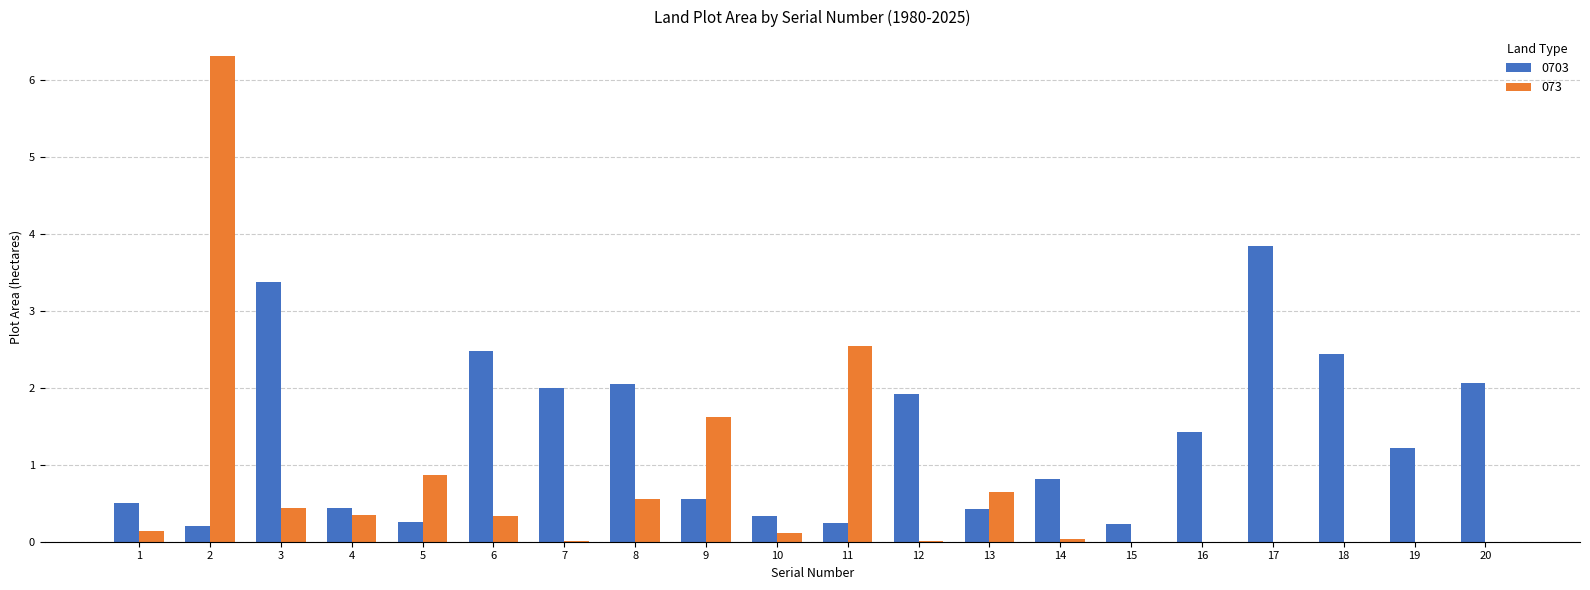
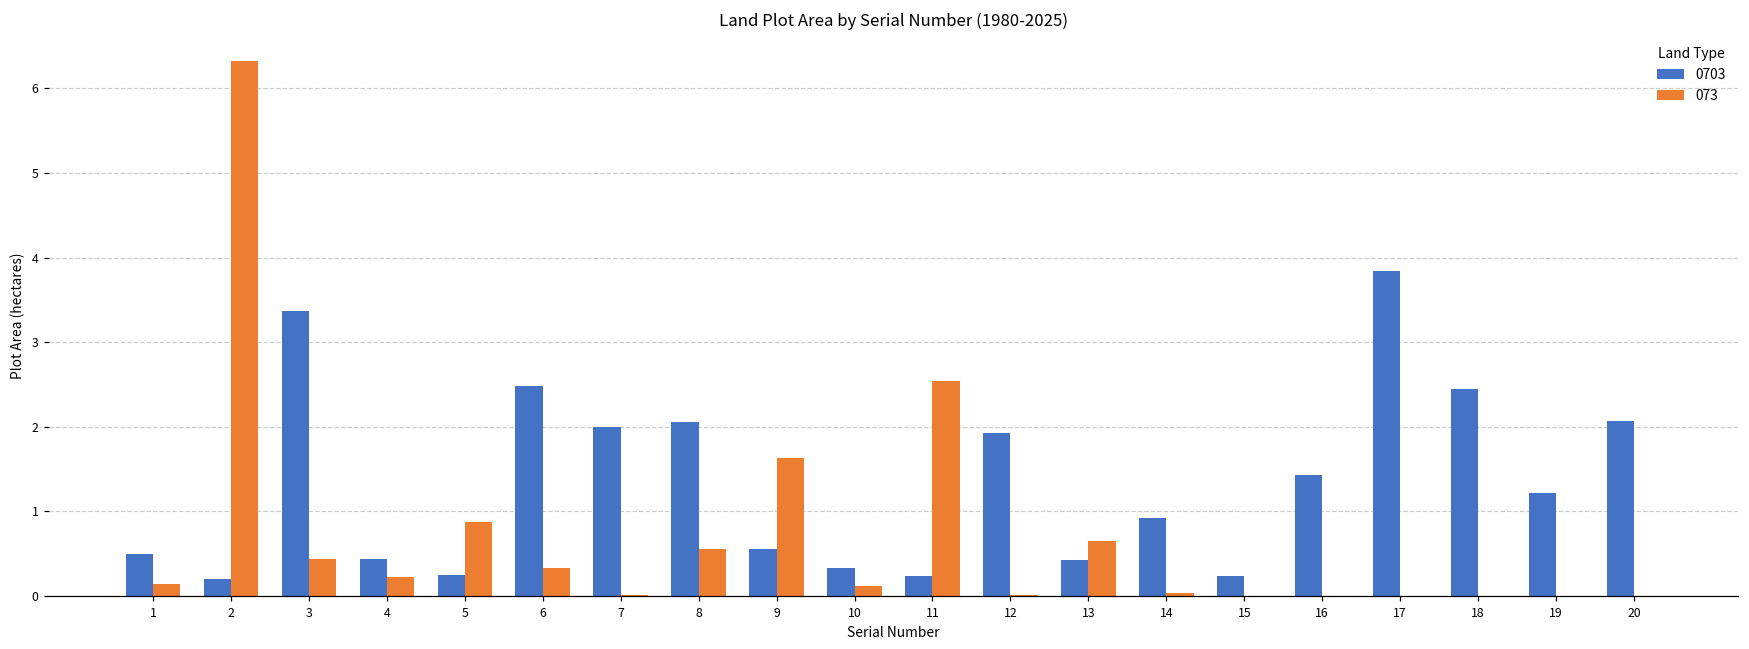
  {
    "0703": {
      "1": 0.5,
      "2": 0.2,
      "3": 3.4,
      "4": 0.4,
      "5": 0.3,
      "6": 2.5,
      "7": 2.0,
      "8": 2.1,
      "9": 0.6,
      "10": 0.3,
      "11": 0.2,
      "12": 1.9,
      "13": 0.4,
-     "14": 0.8,
+     "14": 0.9,
      "15": 0.2,
      "16": 1.4,
      "17": 3.8,
      "18": 2.4,
      "19": 1.2,
      "20": 2.1
    },
    "073": {
      "1": 0.1,
      "2": 6.3,
      "3": 0.4,
-     "4": 0.4,
+     "4": 0.2,
      "5": 0.9,
      "6": 0.3,
      "8": 0.6,
      "9": 1.6,
      "10": 0.1,
      "11": 2.5,
      "13": 0.7,
      "14": 0.0,
      "15": 0.0,
      "16": 0.0,
      "17": 0.0,
      "18": 0.0,
      "19": 0.0,
      "20": 0.0
    }
  }
